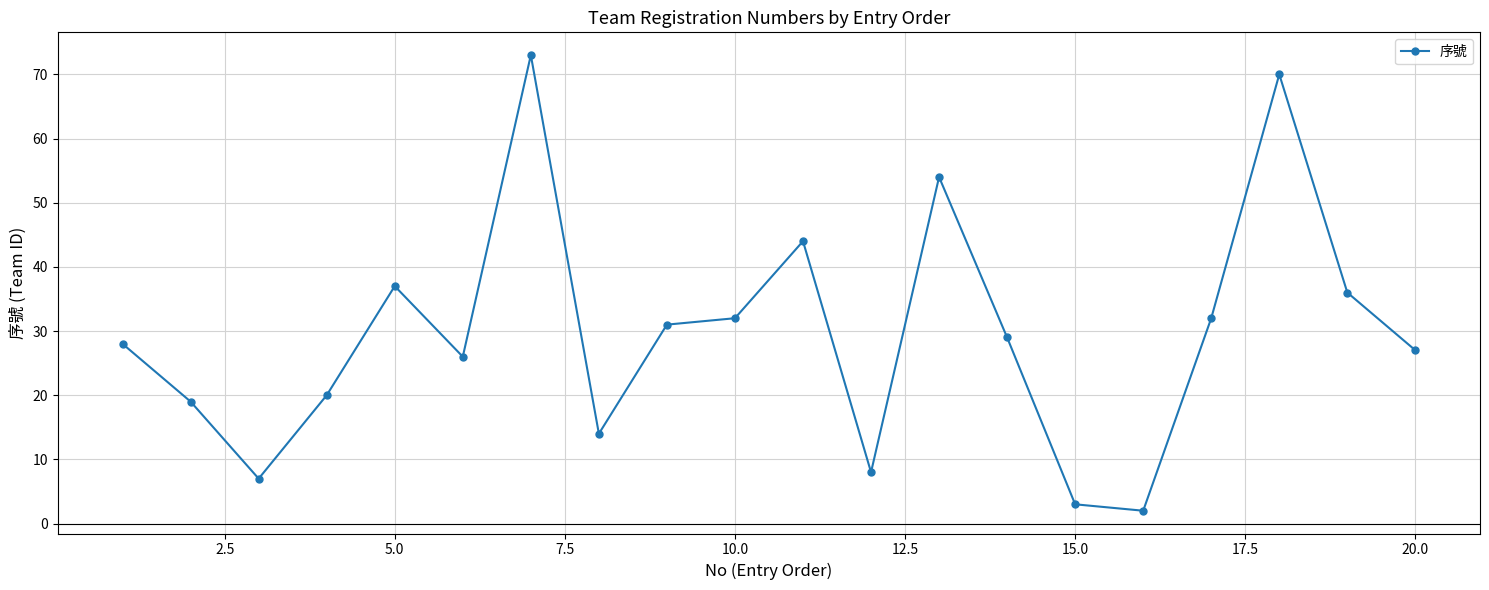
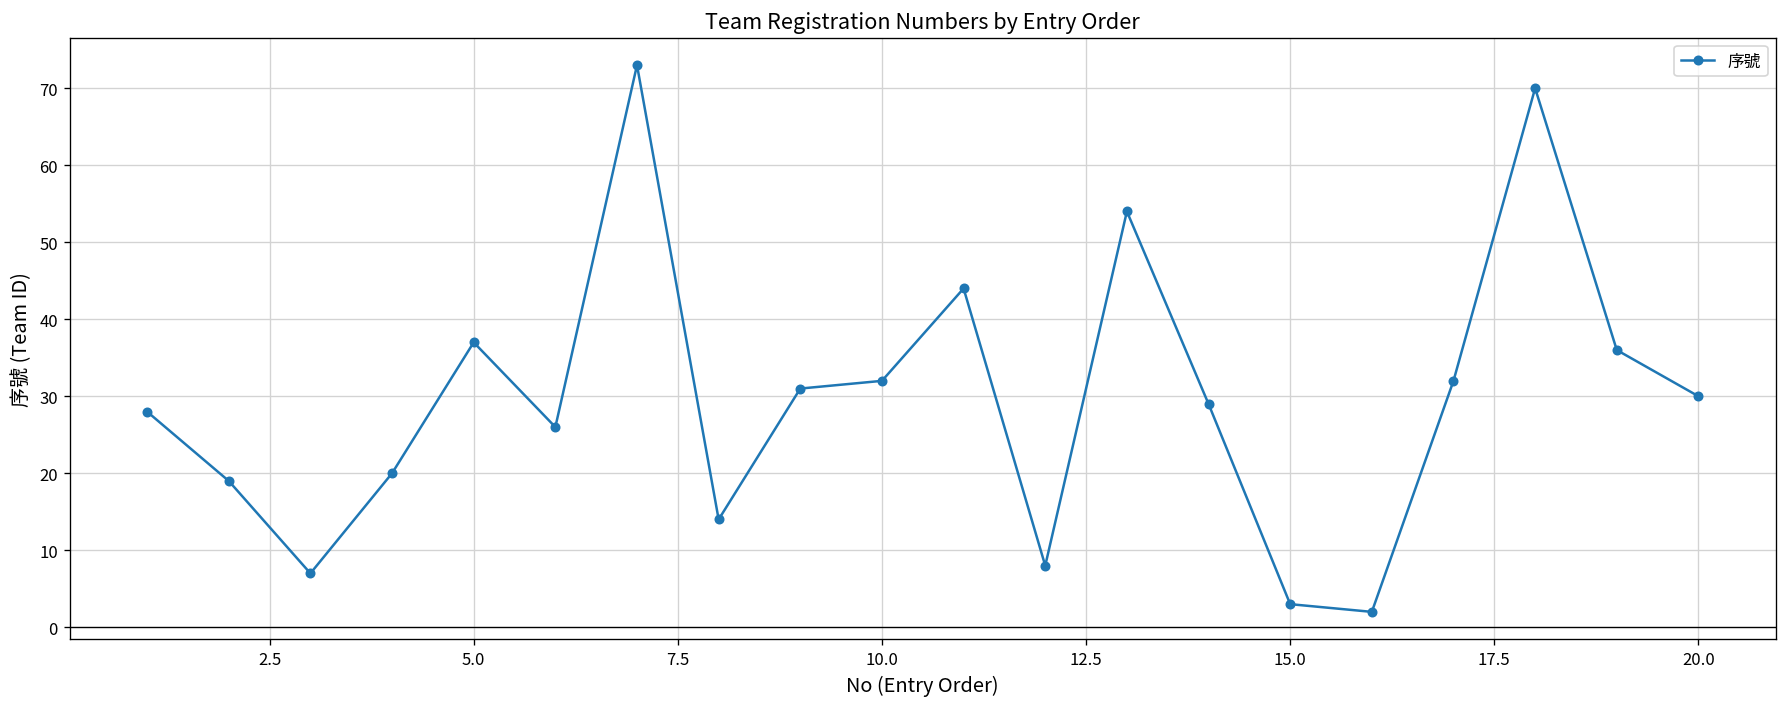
  {
    "5.0": 37,
    "10.0": 32,
    "15.0": 3,
-   "20.0": 27
+   "20.0": 30
  }
